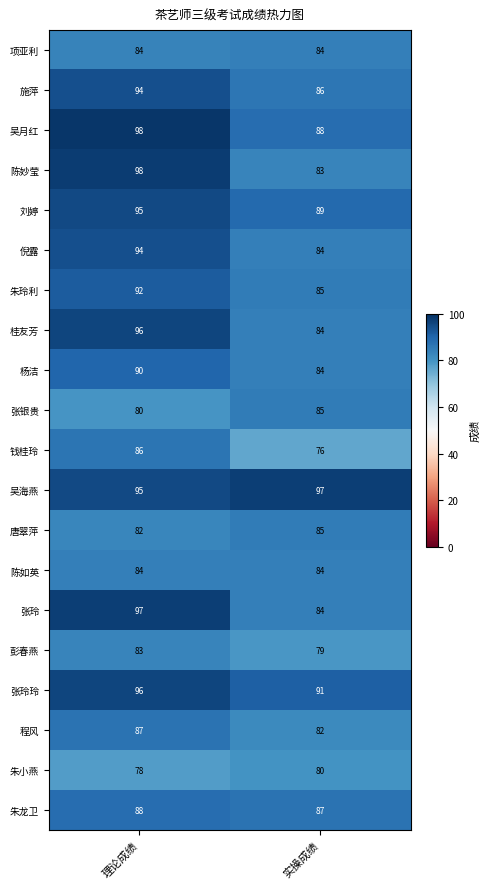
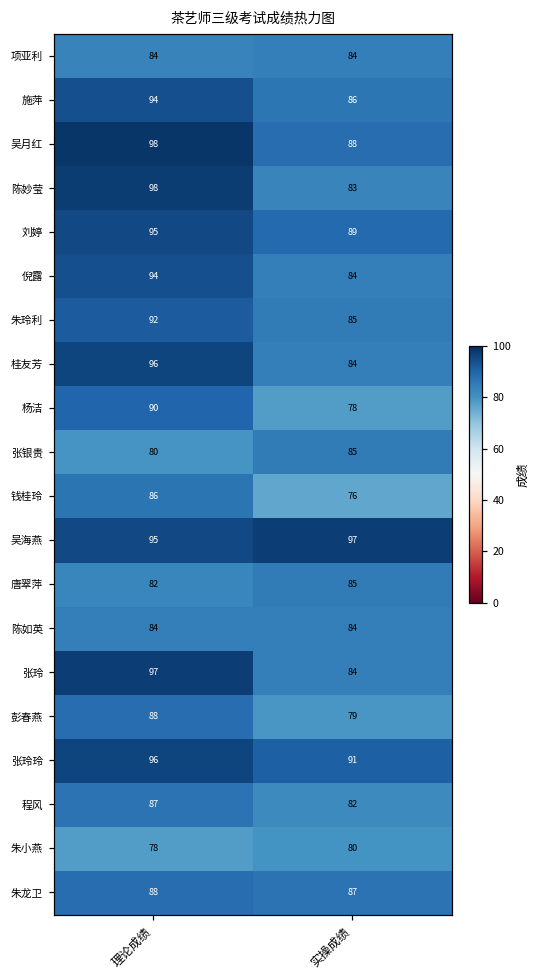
  {
    "项亚利": {
      "理论成绩": 84,
      "实操成绩": 84
    },
    "施萍": {
      "理论成绩": 94,
      "实操成绩": 86
    },
    "吴月红": {
      "理论成绩": 98,
      "实操成绩": 88
    },
    "陈妙莹": {
      "理论成绩": 98,
      "实操成绩": 83
    },
    "刘婷": {
      "理论成绩": 95,
      "实操成绩": 89
    },
    "倪露": {
      "理论成绩": 94,
      "实操成绩": 84
    },
    "朱玲利": {
      "理论成绩": 92,
      "实操成绩": 85
    },
    "桂友芳": {
      "理论成绩": 96,
      "实操成绩": 84
    },
    "杨洁": {
      "理论成绩": 90,
-     "实操成绩": 84
+     "实操成绩": 78
    },
    "张银贵": {
      "理论成绩": 80,
      "实操成绩": 85
    },
    "钱桂玲": {
      "理论成绩": 86,
      "实操成绩": 76
    },
    "吴海燕": {
      "理论成绩": 95,
      "实操成绩": 97
    },
    "唐翠萍": {
      "理论成绩": 82,
      "实操成绩": 85
    },
    "陈如英": {
      "理论成绩": 84,
      "实操成绩": 84
    },
    "张玲": {
      "理论成绩": 97,
      "实操成绩": 84
    },
    "彭春燕": {
-     "理论成绩": 83,
+     "理论成绩": 88,
      "实操成绩": 79
    },
    "张玲玲": {
      "理论成绩": 96,
      "实操成绩": 91
    },
    "程风": {
      "理论成绩": 87,
      "实操成绩": 82
    },
    "朱小燕": {
      "理论成绩": 78,
      "实操成绩": 80
    },
    "朱龙卫": {
      "理论成绩": 88,
      "实操成绩": 87
    }
  }
